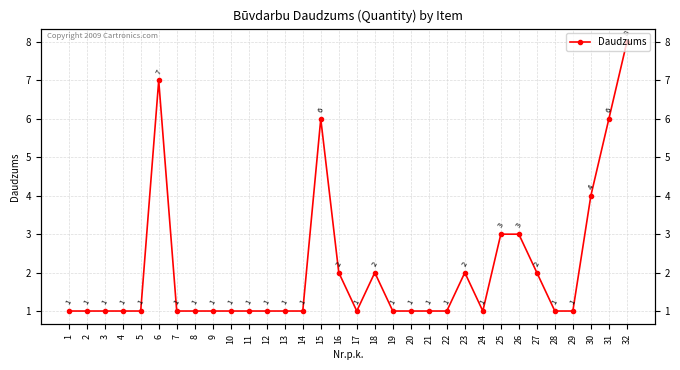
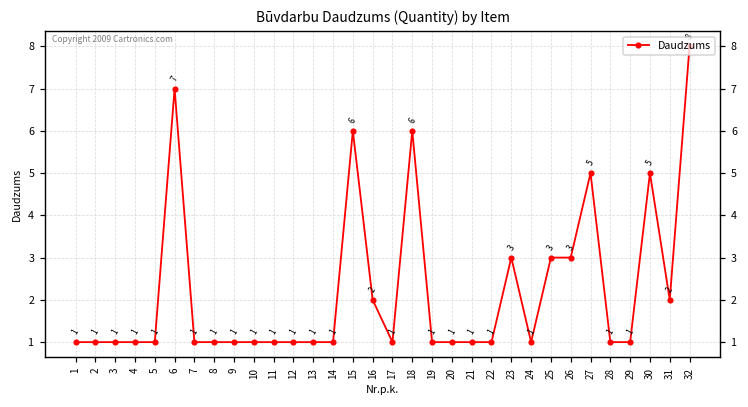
  {
    "1": 1,
    "2": 1,
    "3": 1,
    "4": 1,
    "5": 1,
    "6": 7,
    "7": 1,
    "8": 1,
    "9": 1,
    "10": 1,
    "11": 1,
    "12": 1,
    "13": 1,
    "14": 1,
    "15": 6,
    "16": 2,
    "17": 1,
-   "18": 2,
+   "18": 6,
    "19": 1,
    "20": 1,
    "21": 1,
    "22": 1,
-   "23": 2,
+   "23": 3,
    "24": 1,
    "25": 3,
    "26": 3,
-   "27": 2,
+   "27": 5,
    "28": 1,
    "29": 1,
-   "30": 4,
-   "31": 6
+   "30": 5,
+   "31": 2
  }
